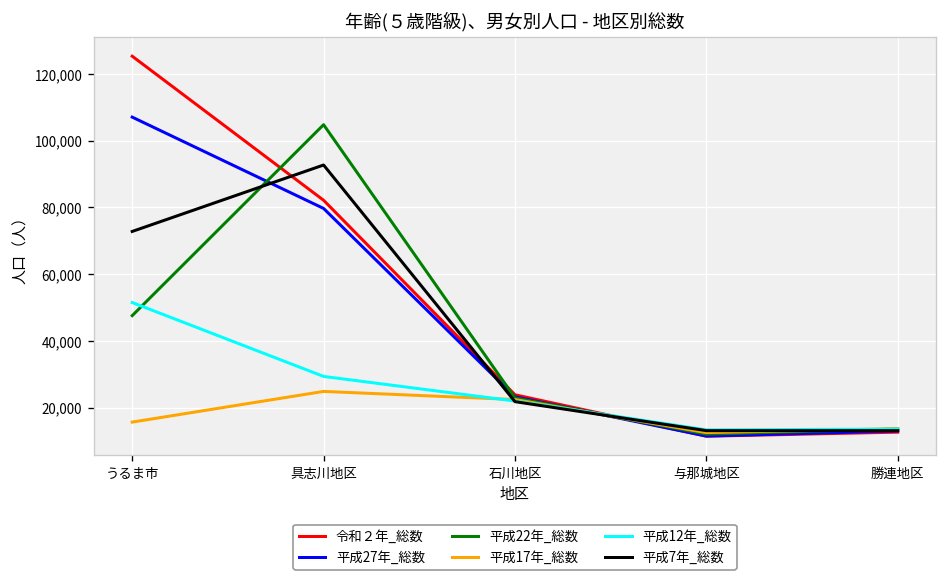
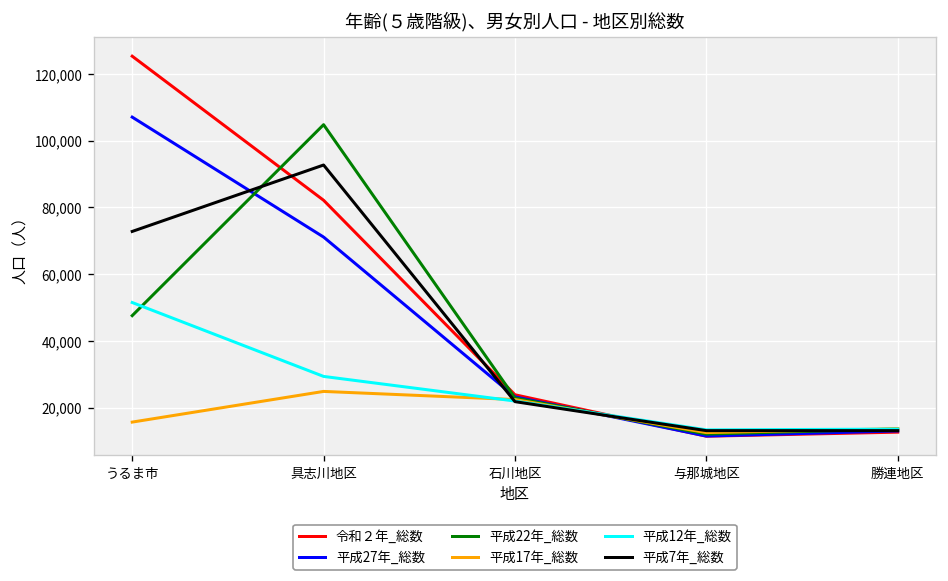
  {
    "令和２年_総数": {
      "うるま市": "125,000",
      "具志川地区": "82,000"
    },
    "平成27年_総数": {
      "うるま市": "107,000",
-     "具志川地区": "80,000"
+     "具志川地区": "71,000"
    },
    "平成22年_総数": {
      "うるま市": "48,000",
      "具志川地区": "105,000"
    },
    "平成17年_総数": {
      "うるま市": "16,000",
      "具志川地区": "25,000"
    },
    "平成12年_総数": {
      "うるま市": "52,000",
      "具志川地区": "29,000"
    },
    "平成7年_総数": {
      "うるま市": "73,000",
      "具志川地区": "93,000"
    }
  }
